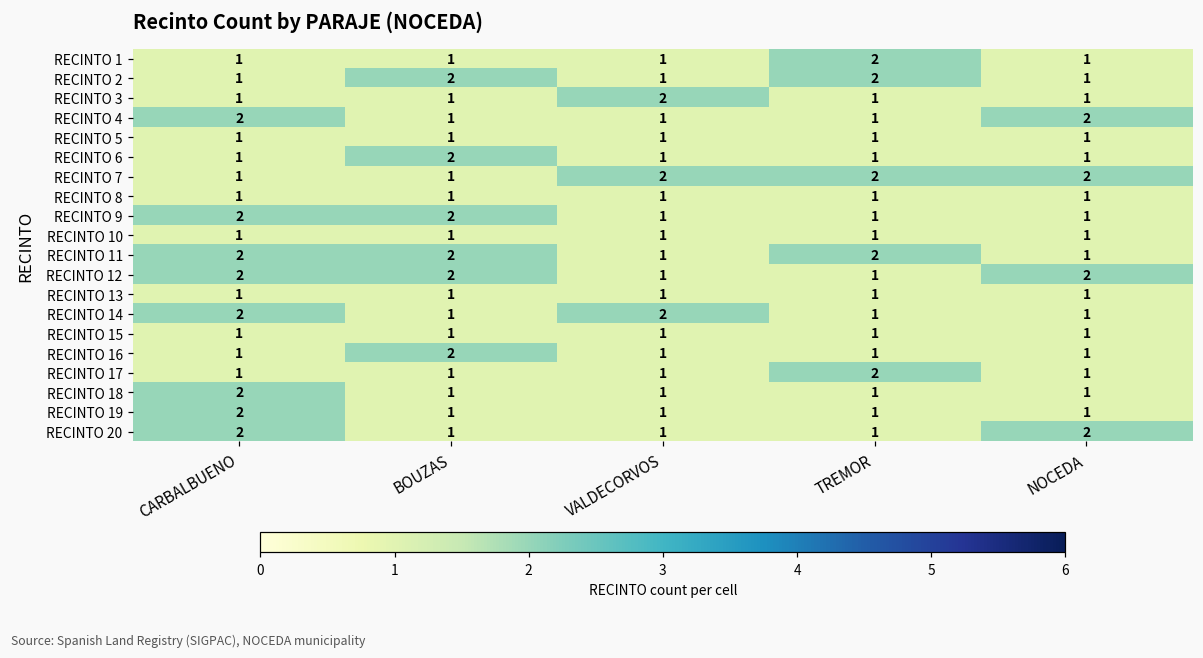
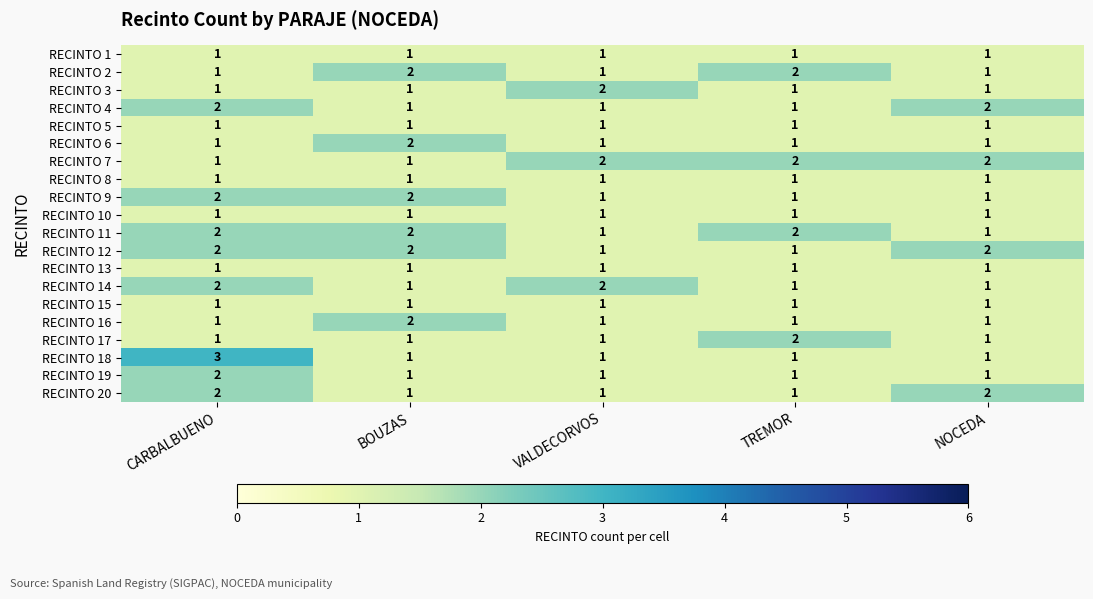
  {
    "RECINTO 1": {
      "CARBALBUENO": 1,
      "BOUZAS": 1,
      "VALDECORVOS": 1,
-     "TREMOR": 2,
+     "TREMOR": 1,
      "NOCEDA": 1
    },
    "RECINTO 2": {
      "CARBALBUENO": 1,
      "BOUZAS": 2,
      "VALDECORVOS": 1,
      "TREMOR": 2,
      "NOCEDA": 1
    },
    "RECINTO 3": {
      "CARBALBUENO": 1,
      "BOUZAS": 1,
      "VALDECORVOS": 2,
      "TREMOR": 1,
      "NOCEDA": 1
    },
    "RECINTO 4": {
      "CARBALBUENO": 2,
      "BOUZAS": 1,
      "VALDECORVOS": 1,
      "TREMOR": 1,
      "NOCEDA": 2
    },
    "RECINTO 5": {
      "CARBALBUENO": 1,
      "BOUZAS": 1,
      "VALDECORVOS": 1,
      "TREMOR": 1,
      "NOCEDA": 1
    },
    "RECINTO 6": {
      "CARBALBUENO": 1,
      "BOUZAS": 2,
      "VALDECORVOS": 1,
      "TREMOR": 1,
      "NOCEDA": 1
    },
    "RECINTO 7": {
      "CARBALBUENO": 1,
      "BOUZAS": 1,
      "VALDECORVOS": 2,
      "TREMOR": 2,
      "NOCEDA": 2
    },
    "RECINTO 8": {
      "CARBALBUENO": 1,
      "BOUZAS": 1,
      "VALDECORVOS": 1,
      "TREMOR": 1,
      "NOCEDA": 1
    },
    "RECINTO 9": {
      "CARBALBUENO": 2,
      "BOUZAS": 2,
      "VALDECORVOS": 1,
      "TREMOR": 1,
      "NOCEDA": 1
    },
    "RECINTO 10": {
      "CARBALBUENO": 1,
      "BOUZAS": 1,
      "VALDECORVOS": 1,
      "TREMOR": 1,
      "NOCEDA": 1
    },
    "RECINTO 11": {
      "CARBALBUENO": 2,
      "BOUZAS": 2,
      "VALDECORVOS": 1,
      "TREMOR": 2,
      "NOCEDA": 1
    },
    "RECINTO 12": {
      "CARBALBUENO": 2,
      "BOUZAS": 2,
      "VALDECORVOS": 1,
      "TREMOR": 1,
      "NOCEDA": 2
    },
    "RECINTO 13": {
      "CARBALBUENO": 1,
      "BOUZAS": 1,
      "VALDECORVOS": 1,
      "TREMOR": 1,
      "NOCEDA": 1
    },
    "RECINTO 14": {
      "CARBALBUENO": 2,
      "BOUZAS": 1,
      "VALDECORVOS": 2,
      "TREMOR": 1,
      "NOCEDA": 1
    },
    "RECINTO 15": {
      "CARBALBUENO": 1,
      "BOUZAS": 1,
      "VALDECORVOS": 1,
      "TREMOR": 1,
      "NOCEDA": 1
    },
    "RECINTO 16": {
      "CARBALBUENO": 1,
      "BOUZAS": 2,
      "VALDECORVOS": 1,
      "TREMOR": 1,
      "NOCEDA": 1
    },
    "RECINTO 17": {
      "CARBALBUENO": 1,
      "BOUZAS": 1,
      "VALDECORVOS": 1,
      "TREMOR": 2,
      "NOCEDA": 1
    },
    "RECINTO 18": {
-     "CARBALBUENO": 2,
+     "CARBALBUENO": 3,
      "BOUZAS": 1,
      "VALDECORVOS": 1,
      "TREMOR": 1,
      "NOCEDA": 1
    },
    "RECINTO 19": {
      "CARBALBUENO": 2,
      "BOUZAS": 1,
      "VALDECORVOS": 1,
      "TREMOR": 1,
      "NOCEDA": 1
    },
    "RECINTO 20": {
      "CARBALBUENO": 2,
      "BOUZAS": 1,
      "VALDECORVOS": 1,
      "TREMOR": 1,
      "NOCEDA": 2
    }
  }
